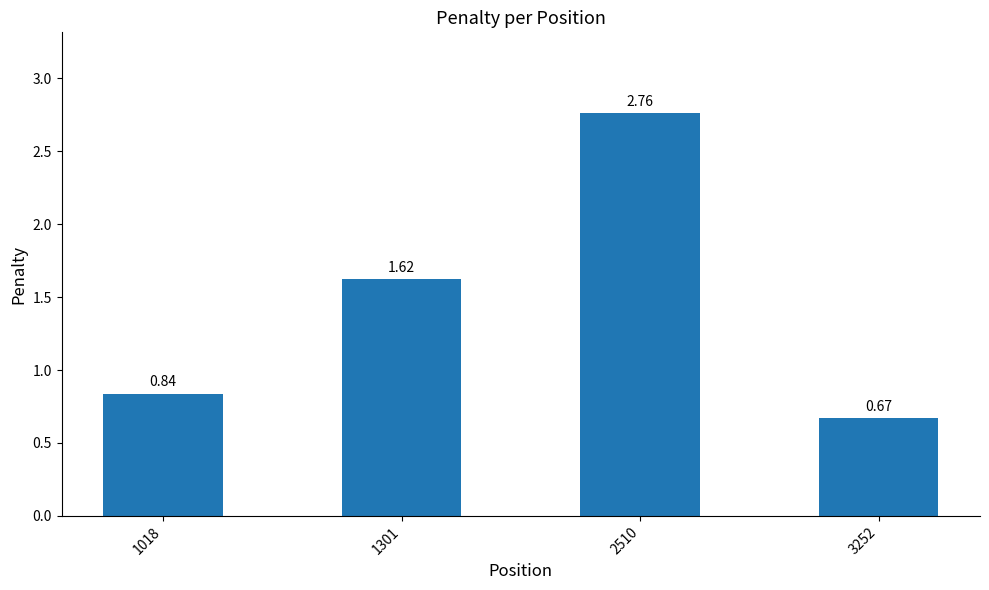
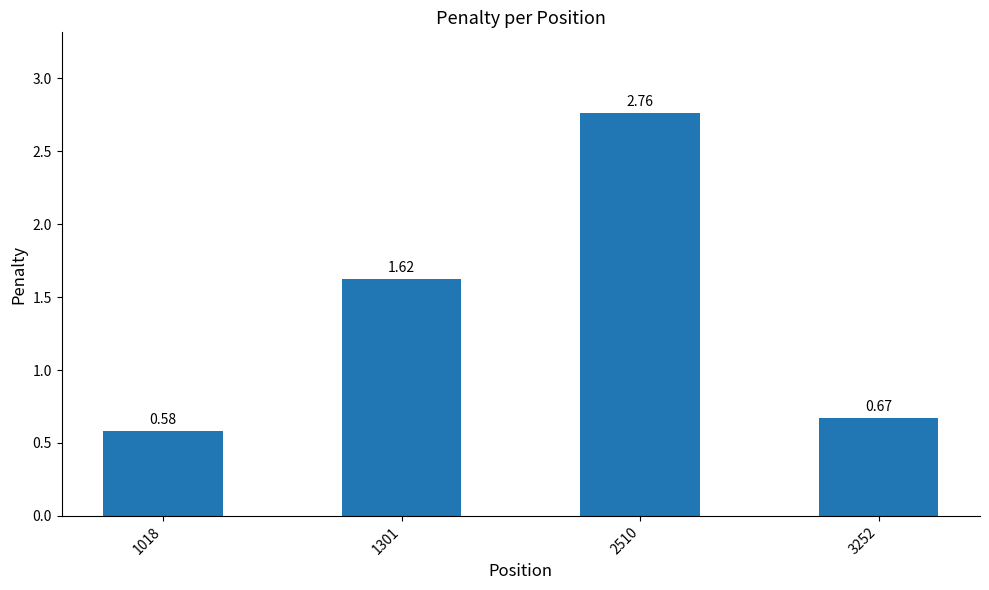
  {
-   "1018": 0.84,
+   "1018": 0.58,
    "1301": 1.62,
    "2510": 2.76,
    "3252": 0.67
  }
